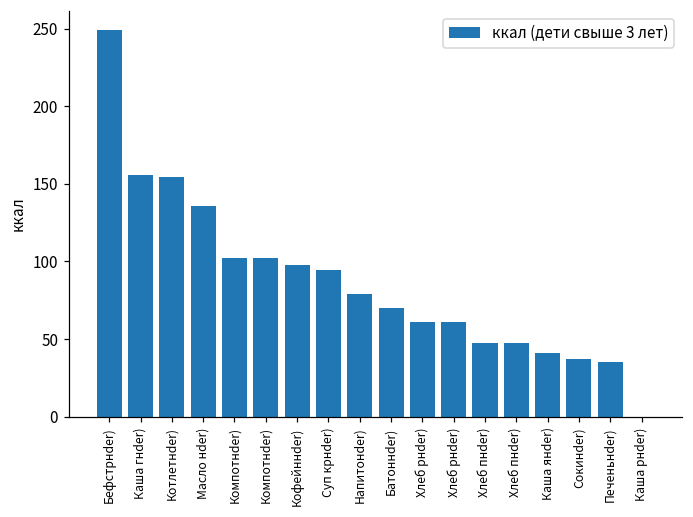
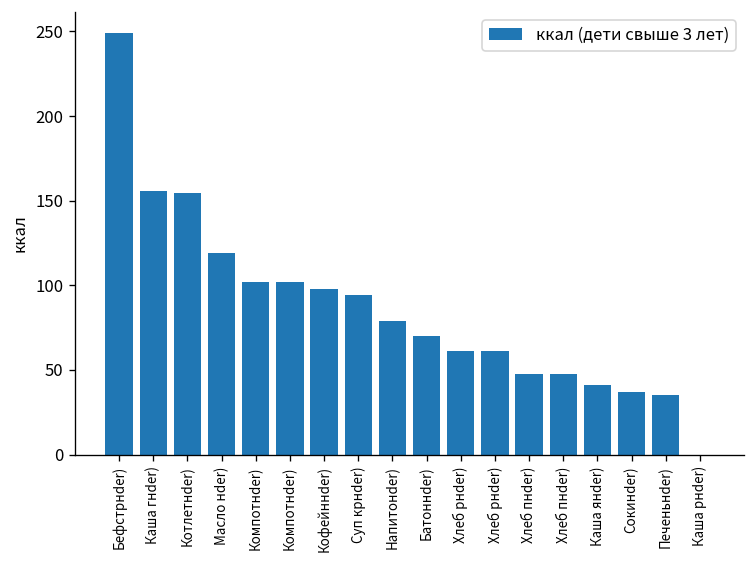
  {
    "Бефстрнder)": 249,
    "Каша гнder)": 156,
    "Котлетнder)": 154,
-   "Масло нder)": 136,
+   "Масло нder)": 119,
    "Кофейннder)": 98,
    "Суп крнder)": 94,
    "Напитонder)": 79,
    "Батоннder)": 70,
    "Каша янder)": 41,
    "Сокинder)": 37,
    "Печеньнder)": 35,
    "Каша рнder)": 0
  }
